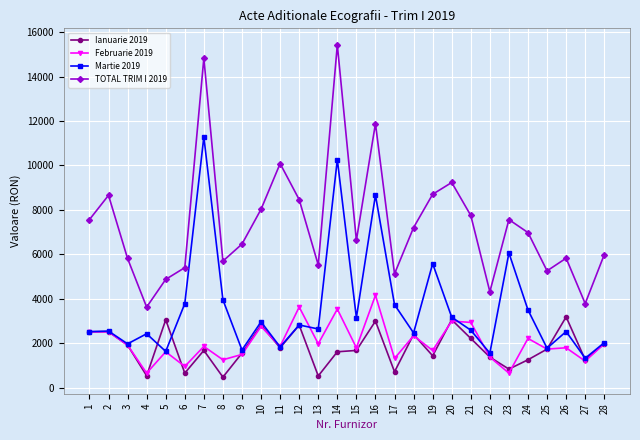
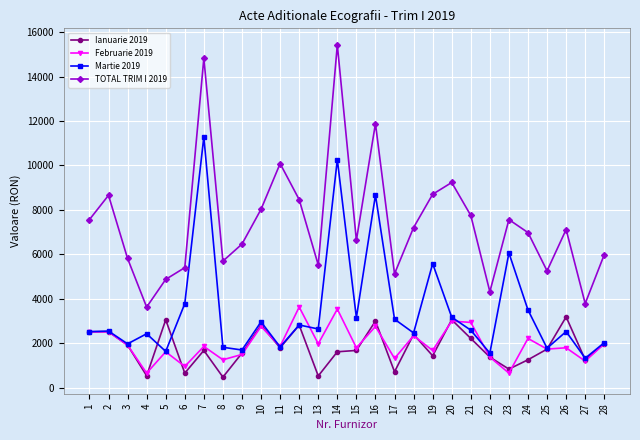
  {
    "Ianuarie 2019": {
      "4": 500,
      "5": 3100,
      "6": 700,
      "7": 1700,
      "8": 500,
      "13": 500,
      "14": 1600,
      "15": 1700,
      "16": 3000,
      "17": 700,
      "19": 1400,
      "21": 2200,
      "23": 800,
      "24": 1300,
      "26": 3200
    },
    "Februarie 2019": {
      "4": 700,
      "6": 1000,
      "7": 1900,
      "8": 1300,
      "12": 3600,
      "13": 2000,
      "14": 3500,
      "15": 1800,
-     "16": 4200,
+     "16": 2800,
      "17": 1300,
      "19": 1700,
      "21": 2900,
      "23": 700,
      "24": 2200,
      "26": 1800
    },
    "Martie 2019": {
      "4": 2400,
      "6": 3800,
      "7": 11300,
-     "8": 4000,
+     "8": 1800,
      "9": 1700,
      "10": 3000,
      "13": 2600,
      "14": 10300,
      "15": 3200,
      "16": 8700,
-     "17": 3700,
+     "17": 3100,
      "19": 5600,
      "20": 3200,
      "21": 2600,
      "22": 1600,
      "23": 6100,
      "24": 3500,
      "26": 2500
    },
    "TOTAL TRIM I 2019": {
      "1": 7600,
      "2": 8700,
      "3": 5800,
      "4": 3600,
      "5": 4900,
      "6": 5400,
      "7": 14800,
      "8": 5700,
      "9": 6500,
      "10": 8000,
      "11": 10100,
      "12": 8500,
      "13": 5500,
      "14": 15400,
      "15": 6600,
      "16": 11900,
      "17": 5100,
      "18": 7200,
      "19": 8700,
      "20": 9200,
      "21": 7800,
      "22": 4300,
      "23": 7600,
      "24": 7000,
      "25": 5300,
-     "26": 5800,
+     "26": 7100,
      "27": 3800,
      "28": 6000
    }
  }
